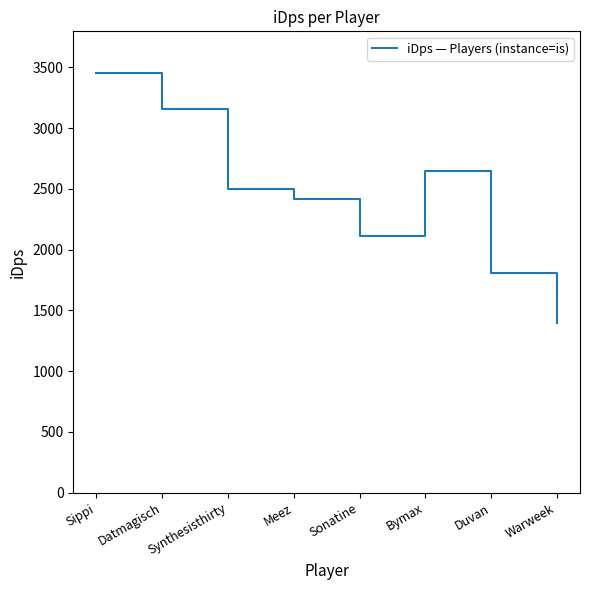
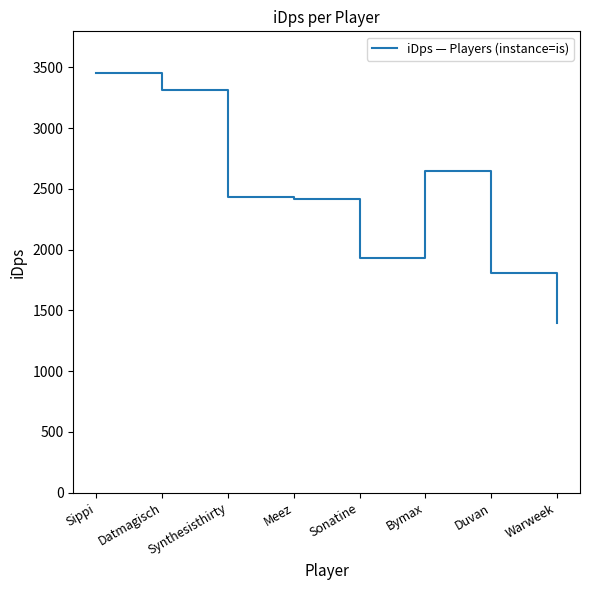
  {
    "Sippi": 3450,
-   "Datmagisch": 3160,
-   "Synthesisthirty": 2500,
+   "Datmagisch": 3310,
+   "Synthesisthirty": 2430,
    "Meez": 2420,
-   "Sonatine": 2110,
+   "Sonatine": 1930,
    "Bymax": 2650,
    "Duvan": 1800,
    "Warweek": 1400
  }
